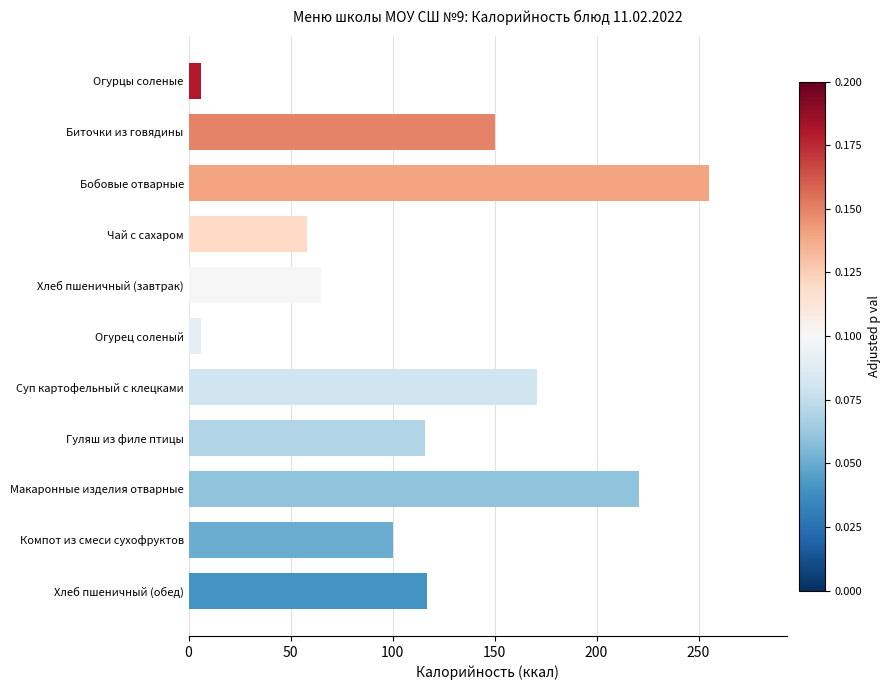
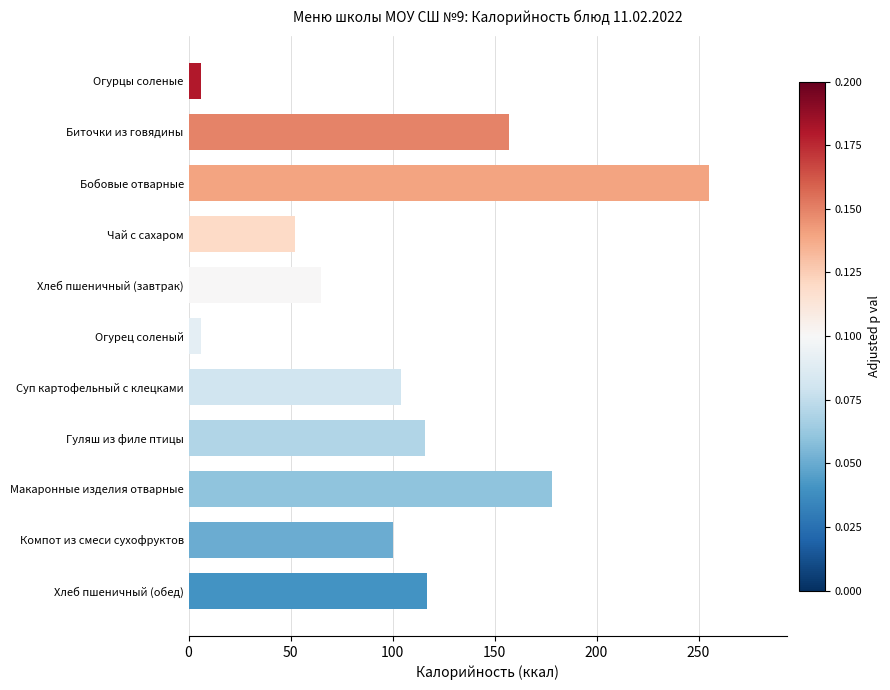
  {
    "Огурцы соленые": 6,
-   "Биточки из говядины": 150,
+   "Биточки из говядины": 157,
    "Бобовые отварные": 255,
-   "Чай с сахаром": 58,
+   "Чай с сахаром": 52,
    "Хлеб пшеничный (завтрак)": 65,
    "Огурец соленый": 6,
-   "Суп картофельный с клецками": 171,
+   "Суп картофельный с клецками": 104,
    "Гуляш из филе птицы": 116,
-   "Макаронные изделия отварные": 221,
+   "Макаронные изделия отварные": 178,
    "Компот из смеси сухофруктов": 100,
    "Хлеб пшеничный (обед)": 117
  }
